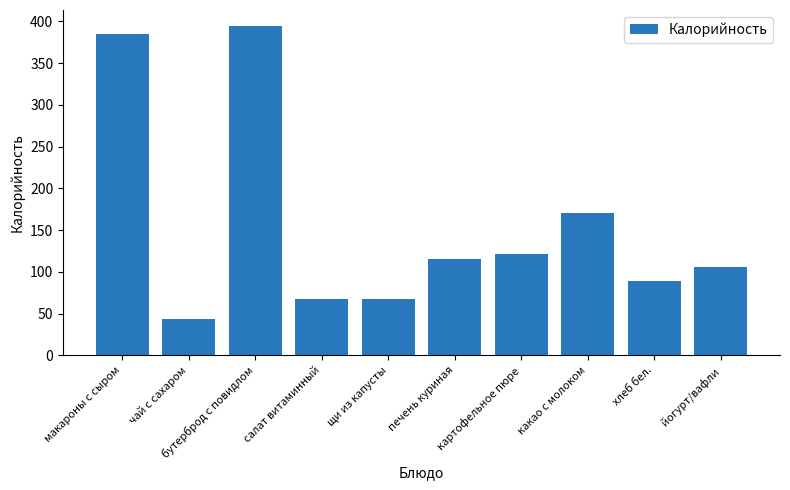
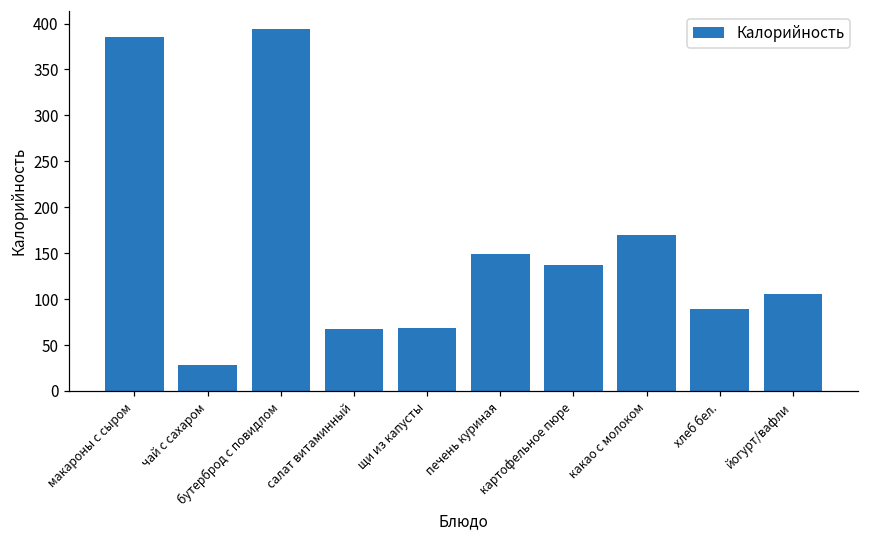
  {
    "макароны с сыром": 390,
-   "чай с сахаром": 40,
+   "чай с сахаром": 30,
    "бутерброд с повидлом": 390,
    "салат витаминный": 70,
    "щи из капусты": 70,
-   "печень куриная": 120,
-   "картофельное пюре": 120,
+   "печень куриная": 150,
+   "картофельное пюре": 140,
    "какао с молоком": 170,
    "хлеб бел.": 90,
    "йогурт/вафли": 110
  }
